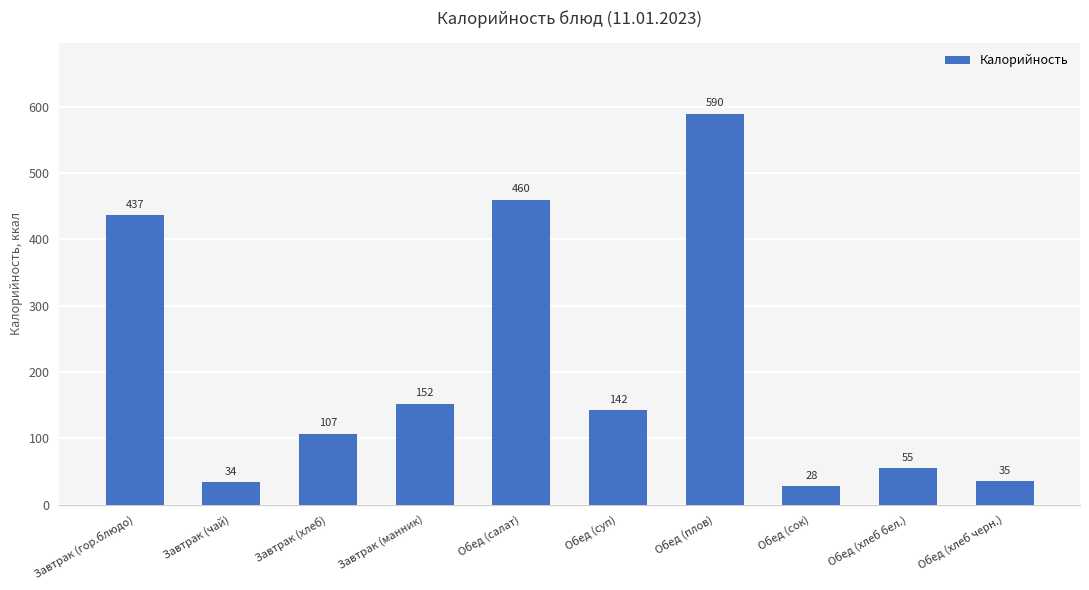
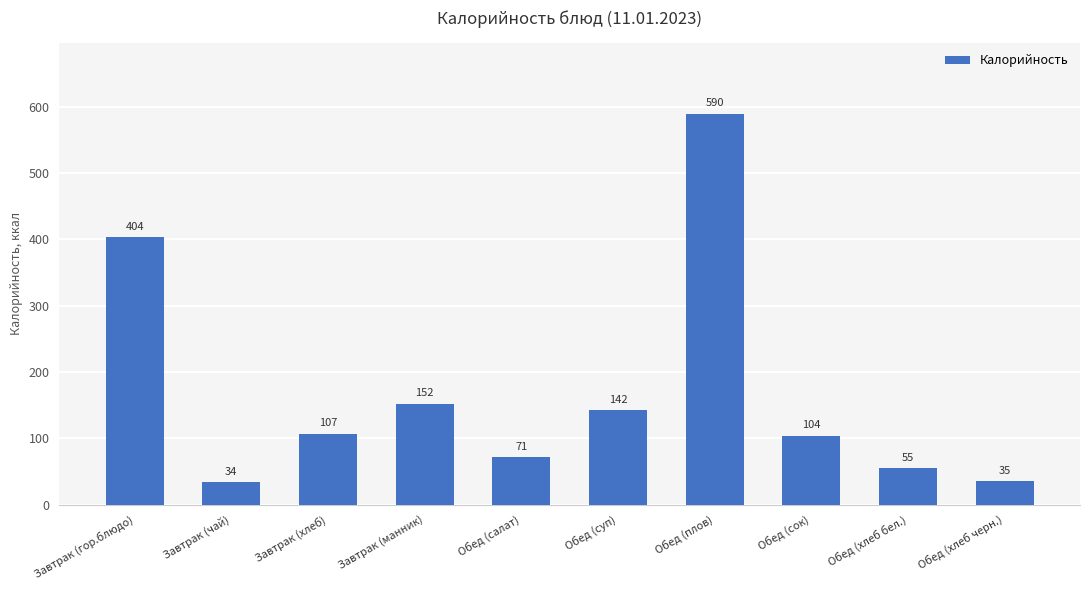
  {
-   "Завтрак (гор.блюдо)": 437,
+   "Завтрак (гор.блюдо)": 404,
    "Завтрак (чай)": 34,
    "Завтрак (хлеб)": 107,
    "Завтрак (манник)": 152,
-   "Обед (салат)": 460,
+   "Обед (салат)": 71,
    "Обед (суп)": 142,
    "Обед (плов)": 590,
-   "Обед (сок)": 28,
+   "Обед (сок)": 104,
    "Обед (хлеб бел.)": 55,
    "Обед (хлеб черн.)": 35
  }
